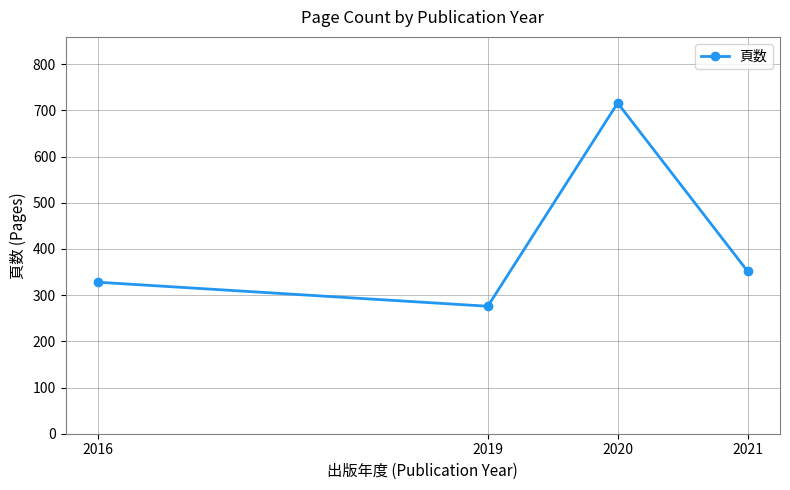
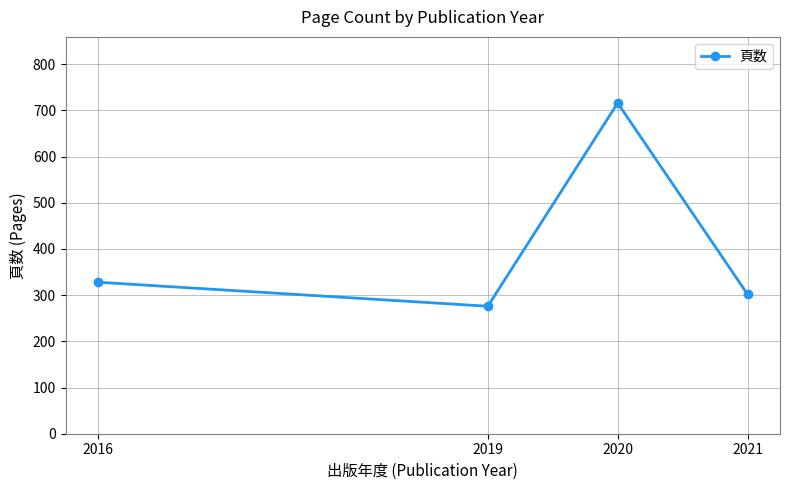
  {
    "2016": 330,
    "2019": 280,
    "2020": 720,
-   "2021": 350
+   "2021": 300
  }
